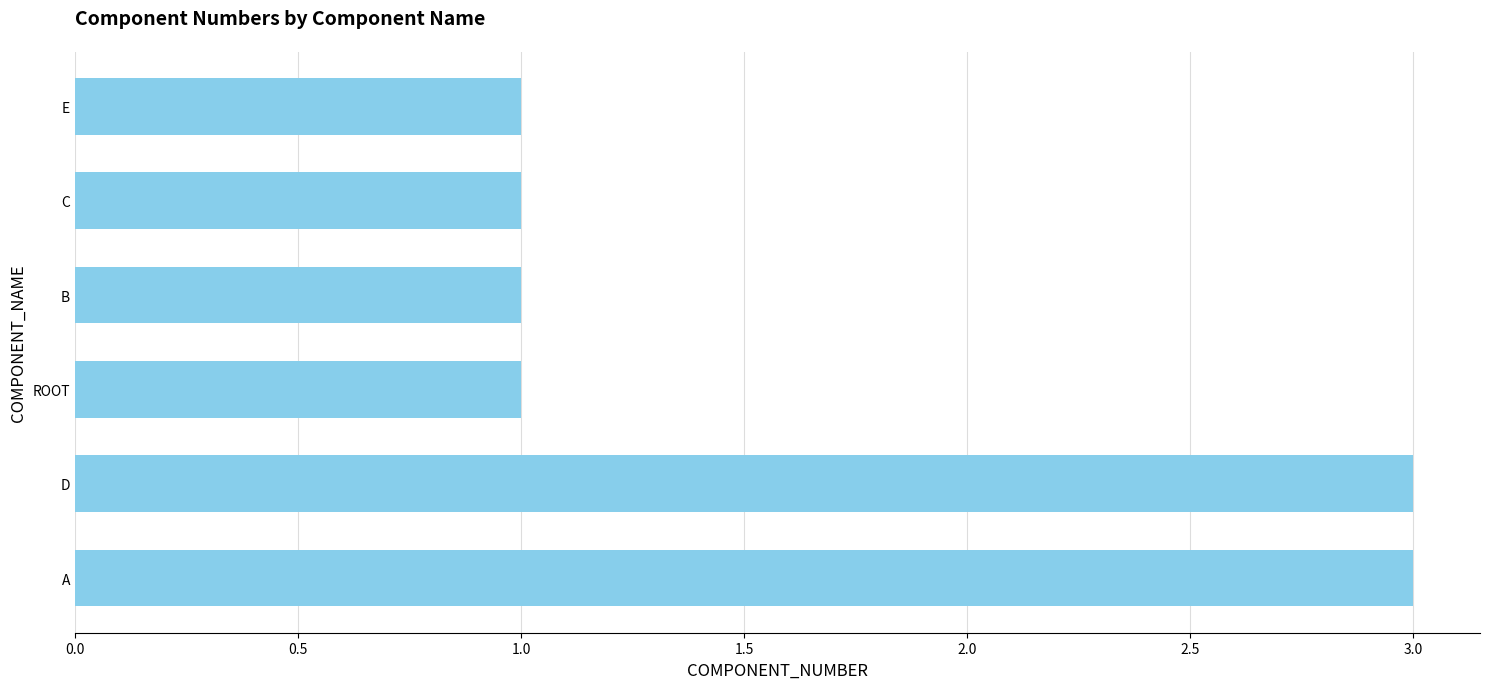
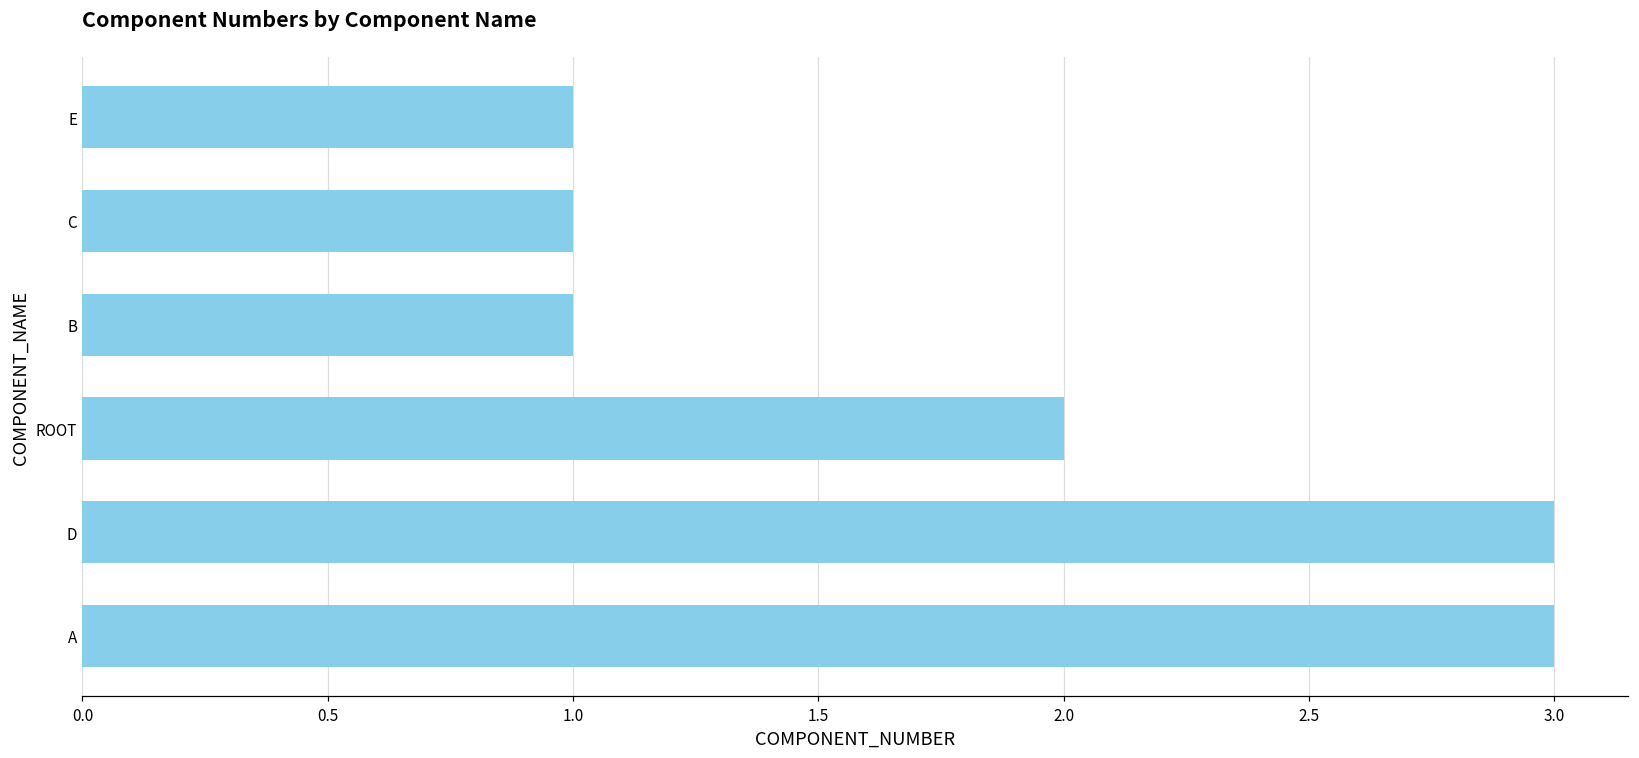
  {
    "E": 1,
    "C": 1,
    "B": 1,
-   "ROOT": 1,
+   "ROOT": 2,
    "D": 3,
    "A": 3
  }
